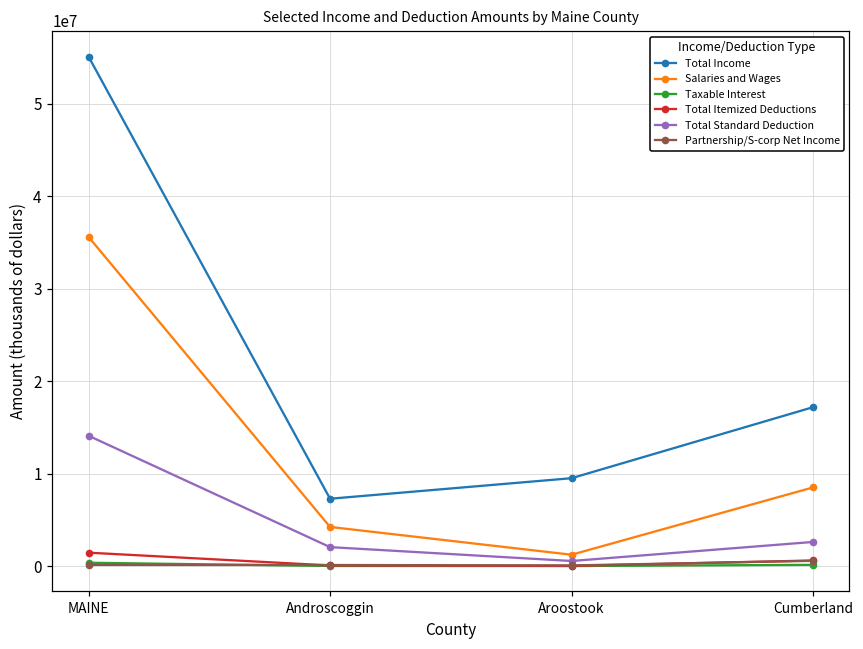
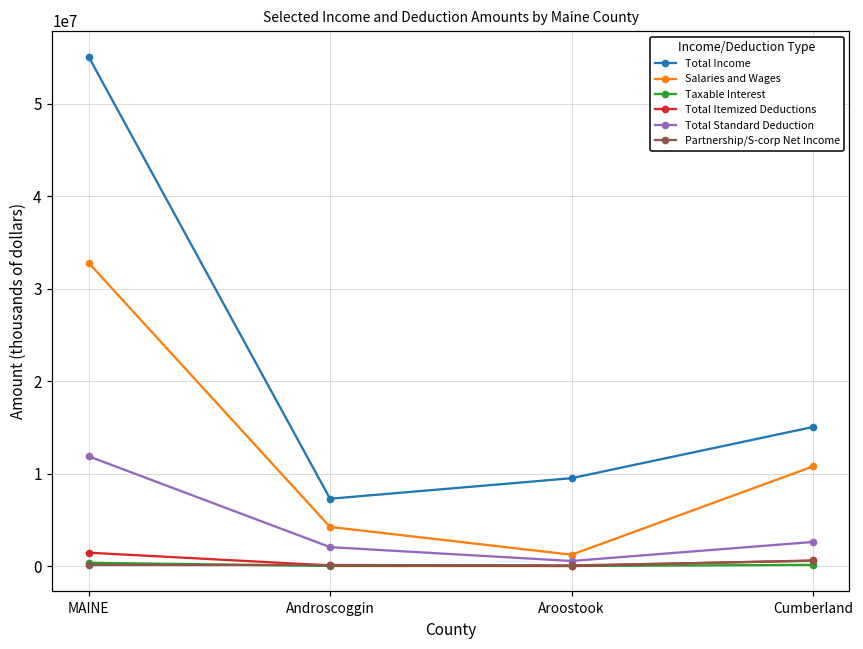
  {
    "Total Income": {
      "MAINE": 55000000,
      "Androscoggin": 7000000,
      "Aroostook": 10000000,
-     "Cumberland": 17000000
+     "Cumberland": 15000000
    },
    "Salaries and Wages": {
-     "MAINE": 36000000,
+     "MAINE": 33000000,
      "Androscoggin": 4000000,
      "Aroostook": 1000000,
-     "Cumberland": 9000000
+     "Cumberland": 11000000
    },
    "Taxable Interest": {
      "Cumberland": 0
    },
    "Total Itemized Deductions": {
      "MAINE": 1000000
    },
    "Total Standard Deduction": {
-     "MAINE": 14000000,
+     "MAINE": 12000000,
      "Androscoggin": 2000000,
      "Aroostook": 1000000,
      "Cumberland": 3000000
    }
  }
